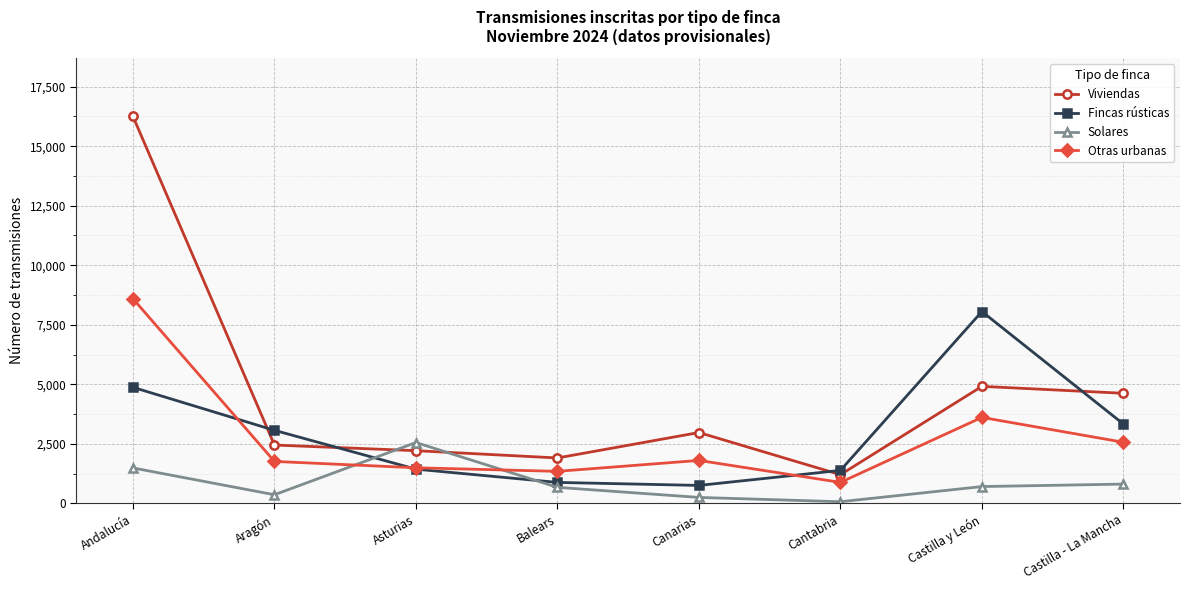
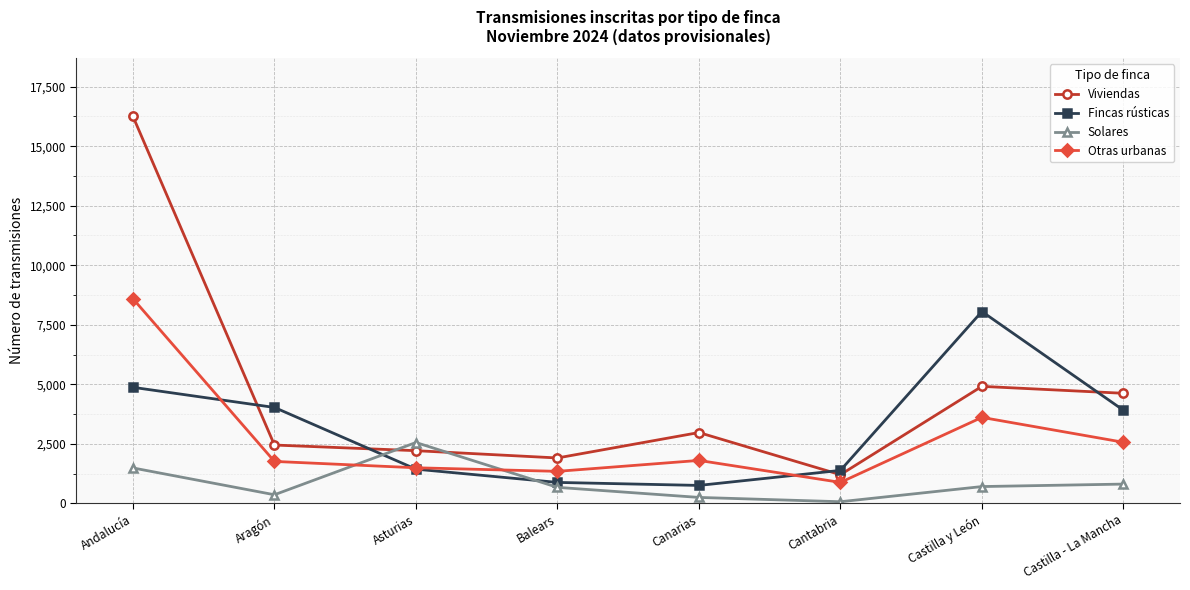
  {
    "Fincas rústicas": {
      "Andalucía": "4,900",
-     "Aragón": "3,100",
+     "Aragón": "4,000",
      "Balears": "900",
      "Canarias": "800",
      "Cantabria": "1,400",
      "Castilla y León": "8,100",
-     "Castilla - La Mancha": "3,300"
+     "Castilla - La Mancha": "3,900"
    },
    "Solares": {
      "Andalucía": "1,500",
      "Aragón": "400",
      "Asturias": "2,600",
      "Balears": "700",
      "Canarias": "200",
      "Cantabria": "100",
      "Castilla y León": "700",
      "Castilla - La Mancha": "800"
    }
  }
